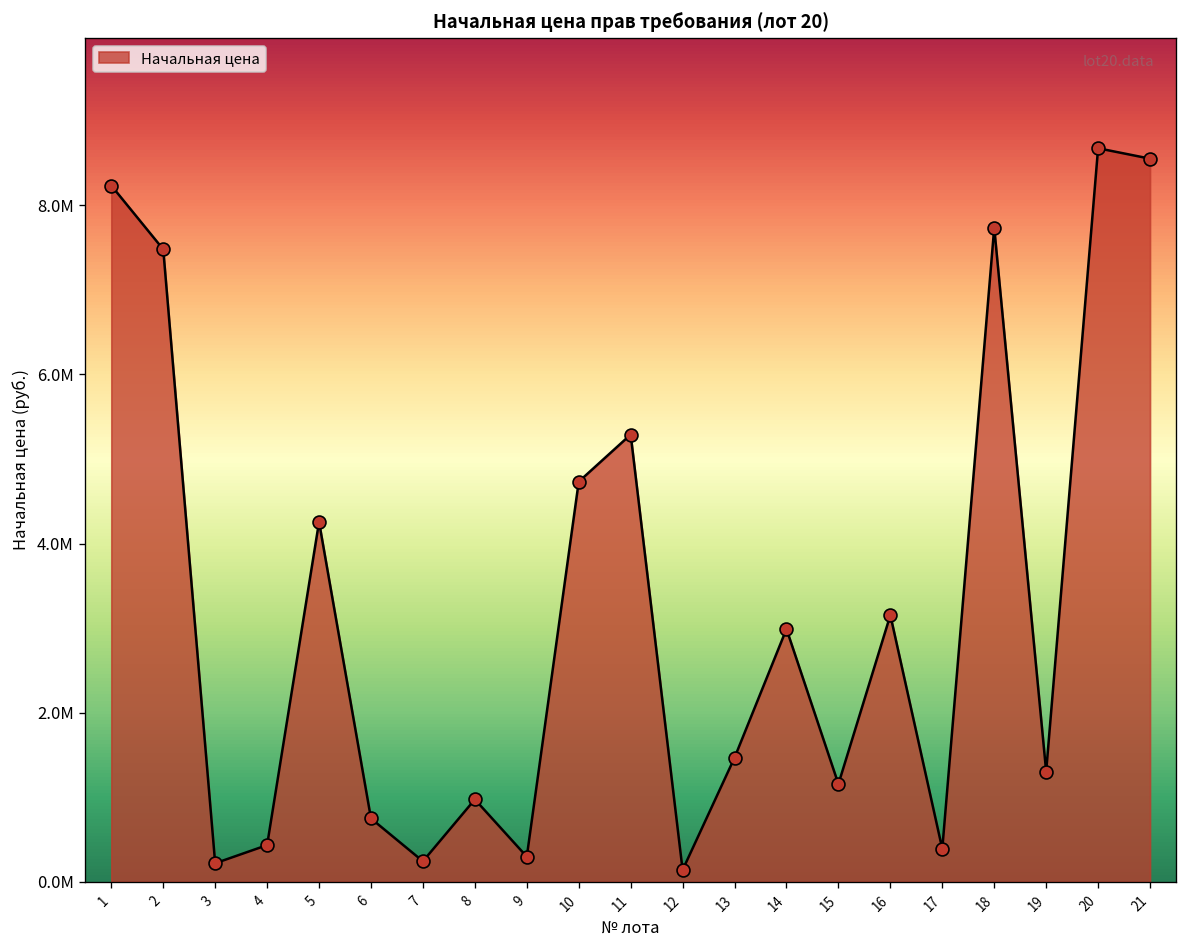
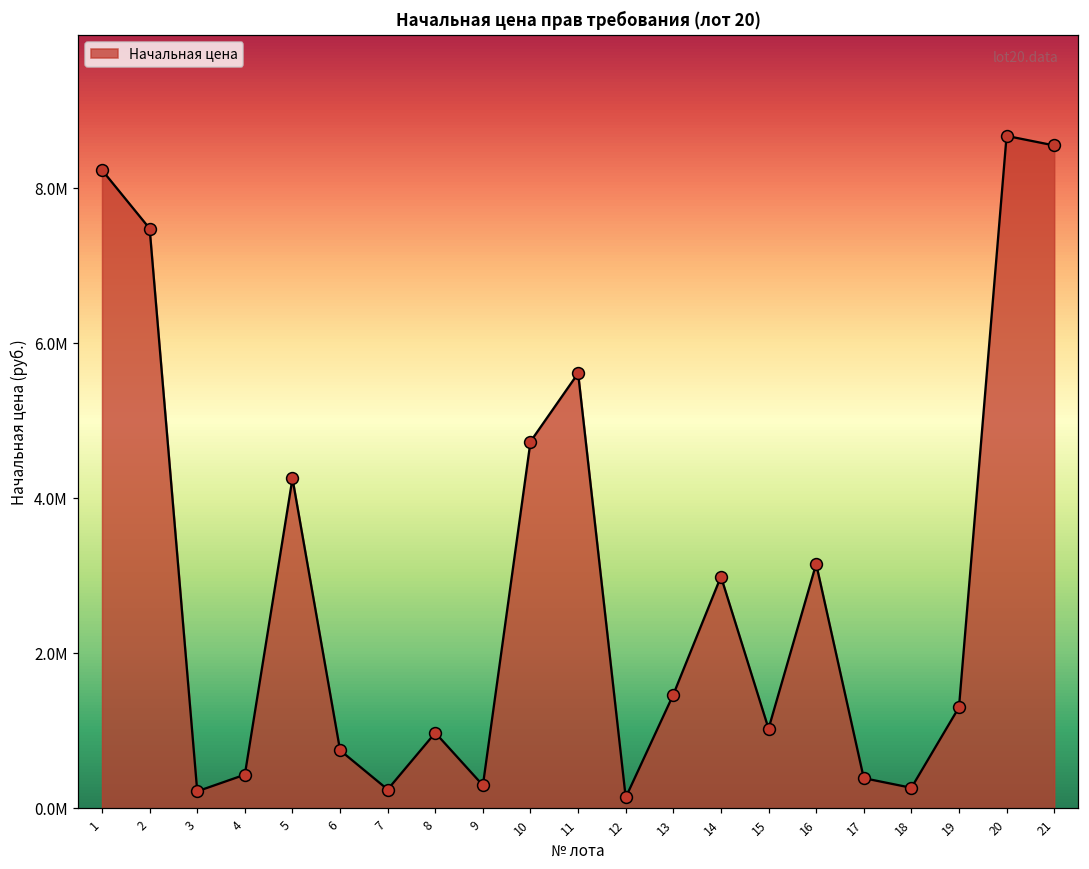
  {
    "1": 8200000,
    "2": 7500000,
    "3": 200000,
    "4": 400000,
    "5": 4300000,
    "6": 700000,
    "7": 200000,
    "8": 1000000,
    "9": 300000,
    "10": 4700000,
-   "11": 5300000,
+   "11": 5600000,
    "12": 100000,
    "13": 1500000,
    "14": 3000000,
-   "15": 1200000,
+   "15": 1000000,
    "16": 3200000,
    "17": 400000,
-   "18": 7700000,
+   "18": 300000,
    "19": 1300000,
    "20": 8700000,
    "21": 8500000
  }
